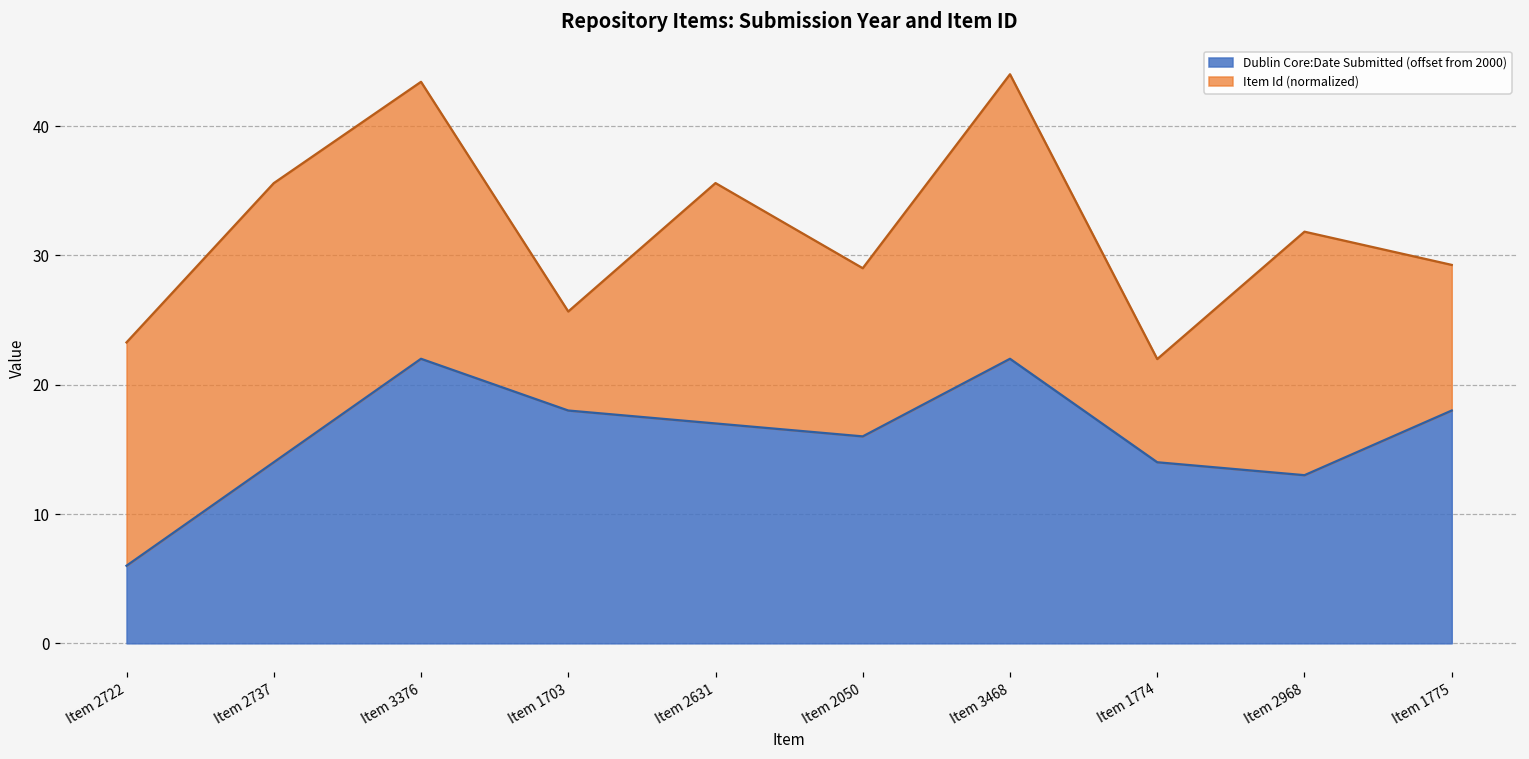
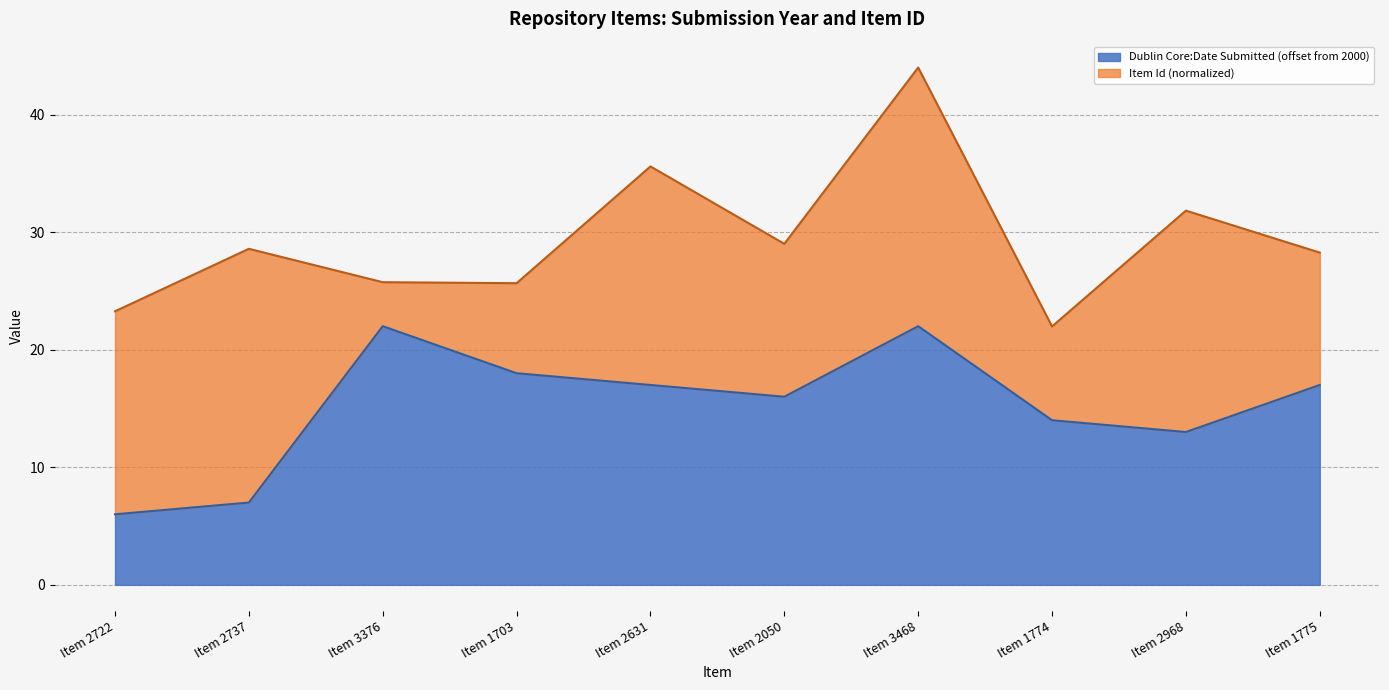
  {
    "Dublin Core:Date Submitted (offset from 2000)": {
      "Item 2722": 6.0,
-     "Item 2737": 14.0,
+     "Item 2737": 7.0,
      "Item 3376": 22.0,
      "Item 1703": 18.0,
      "Item 2631": 17.0,
      "Item 2050": 16.0,
      "Item 3468": 22.0,
      "Item 1774": 14.0,
      "Item 2968": 13.0,
-     "Item 1775": 18.0
+     "Item 1775": 17.0
    },
    "Item Id (normalized)": {
      "Item 2722": 17.3,
      "Item 2737": 21.6,
-     "Item 3376": 21.4,
+     "Item 3376": 3.7,
      "Item 1703": 7.7,
      "Item 2631": 18.6,
      "Item 2050": 13.0,
      "Item 3468": 22.0,
      "Item 1774": 8.0,
      "Item 2968": 18.8,
      "Item 1775": 11.3
    }
  }
